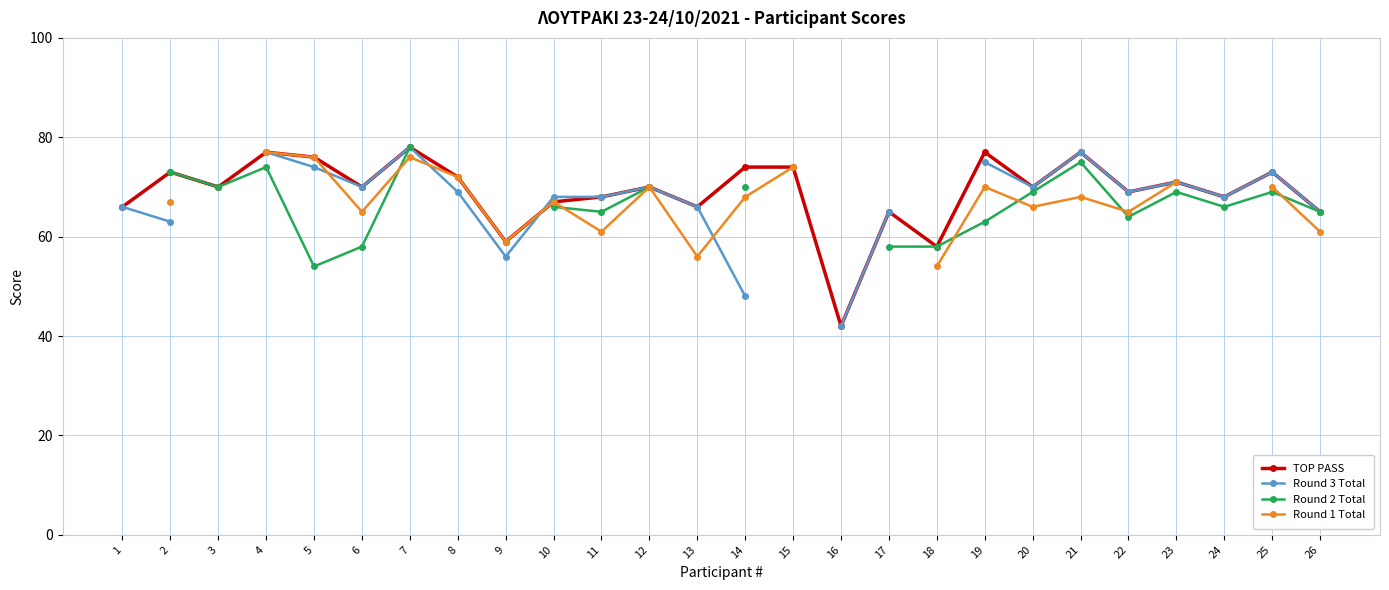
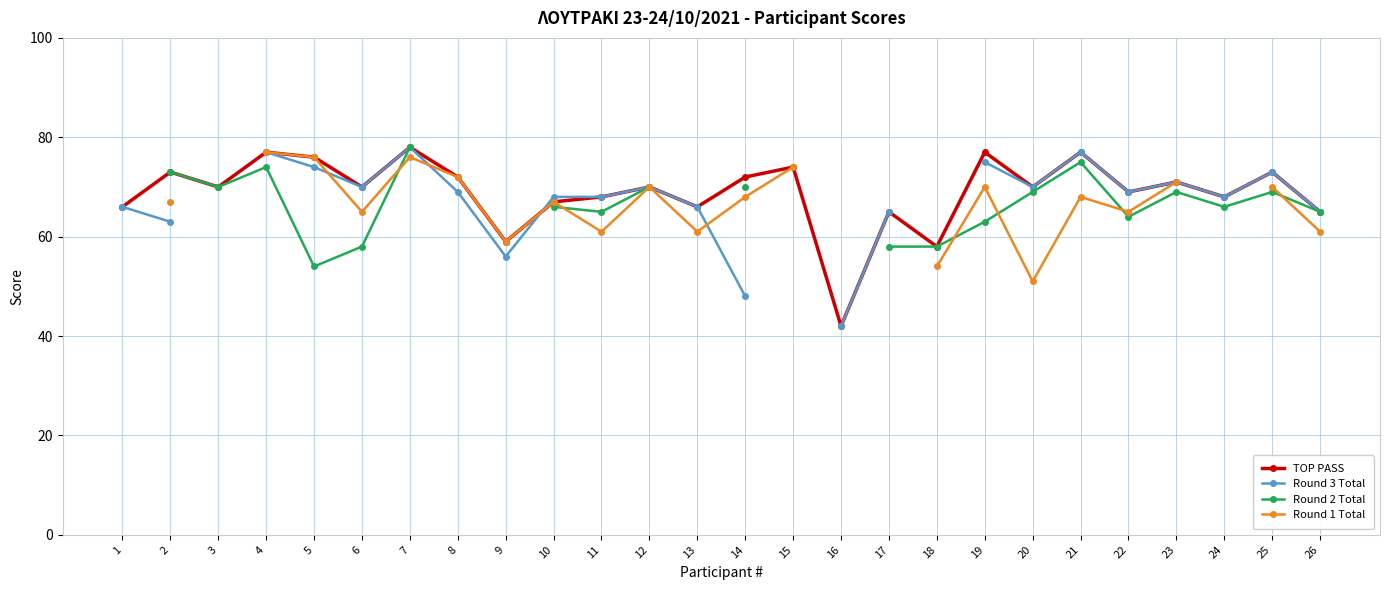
  {
    "TOP PASS": {
-     "14": 74,
+     "14": 72,
      "19": 77
    },
    "Round 3 Total": {
      "2": 63,
      "5": 74,
      "8": 69,
      "9": 56,
      "10": 68,
      "14": 48,
      "19": 75
    },
    "Round 2 Total": {
      "4": 74,
      "5": 54,
      "6": 58,
      "10": 66,
      "11": 65,
      "14": 70,
      "17": 58,
      "19": 63,
      "20": 69,
      "21": 75,
      "22": 64,
      "23": 69,
      "24": 66,
      "25": 69
    },
    "Round 1 Total": {
      "2": 67,
      "6": 65,
      "7": 76,
      "11": 61,
-     "13": 56,
+     "13": 61,
      "14": 68,
      "18": 54,
      "19": 70,
-     "20": 66,
+     "20": 51,
      "21": 68,
      "22": 65,
      "25": 70,
      "26": 61
    }
  }
